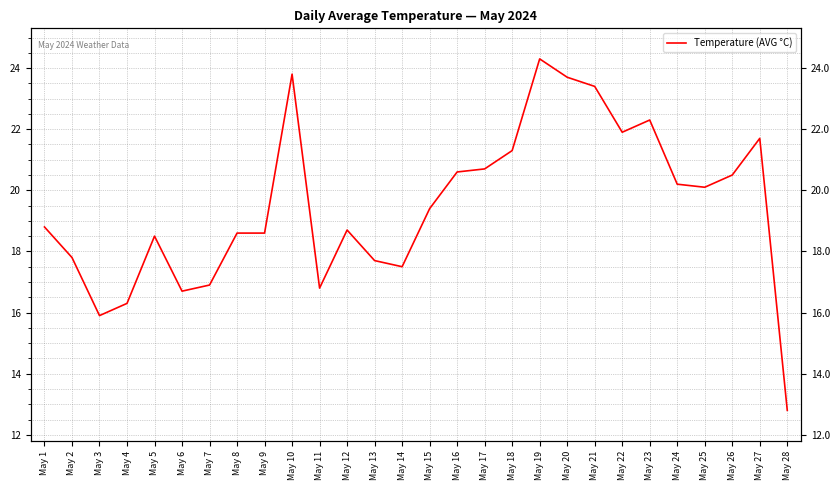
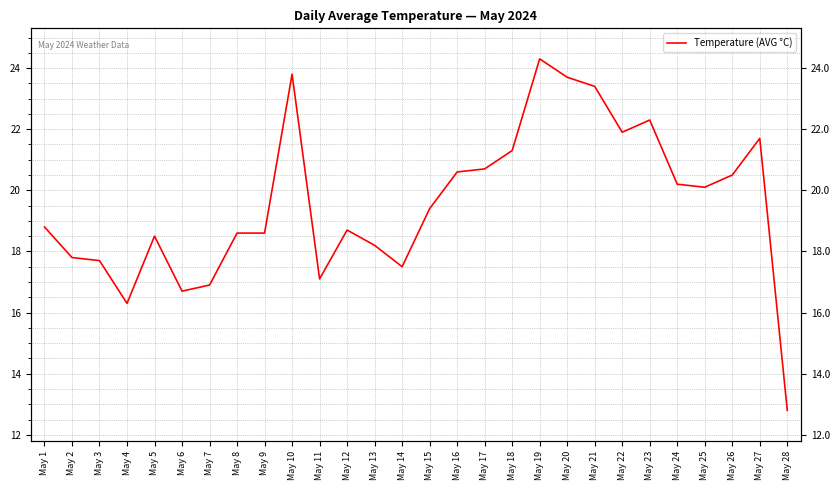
  {
    "May 1": 18.8,
    "May 2": 17.8,
-   "May 3": 15.9,
+   "May 3": 17.7,
    "May 4": 16.3,
    "May 5": 18.5,
    "May 6": 16.7,
    "May 7": 16.9,
    "May 8": 18.6,
    "May 9": 18.6,
    "May 10": 23.8,
-   "May 11": 16.8,
+   "May 11": 17.1,
    "May 12": 18.7,
-   "May 13": 17.7,
+   "May 13": 18.2,
    "May 14": 17.5,
    "May 15": 19.4,
    "May 16": 20.6,
    "May 17": 20.7,
    "May 18": 21.3,
    "May 19": 24.3,
    "May 20": 23.7,
    "May 21": 23.4,
    "May 22": 21.9,
    "May 23": 22.3,
    "May 24": 20.2,
    "May 25": 20.1,
    "May 26": 20.5,
    "May 27": 21.7,
    "May 28": 12.8
  }
